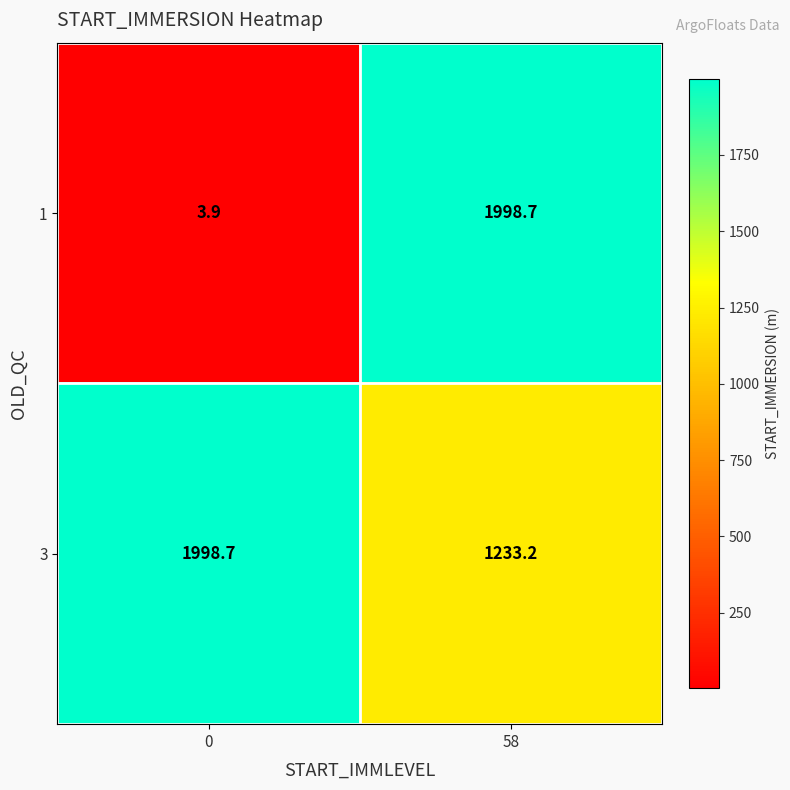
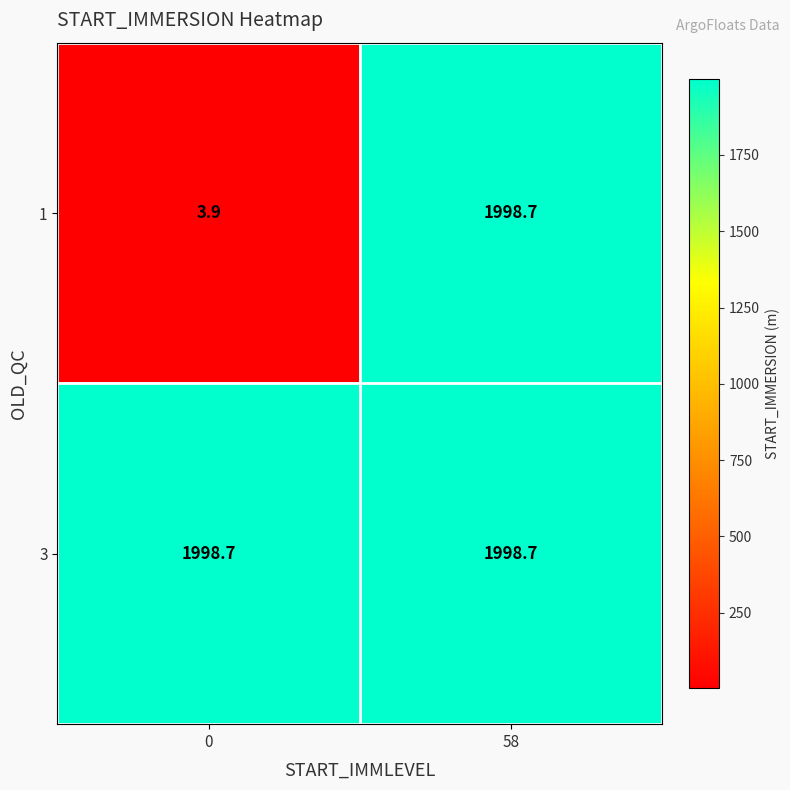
  {
    "1": {
      "0": 3.9,
      "58": 1998.7
    },
    "3": {
      "0": 1998.7,
-     "58": 1233.2
+     "58": 1998.7
    }
  }
